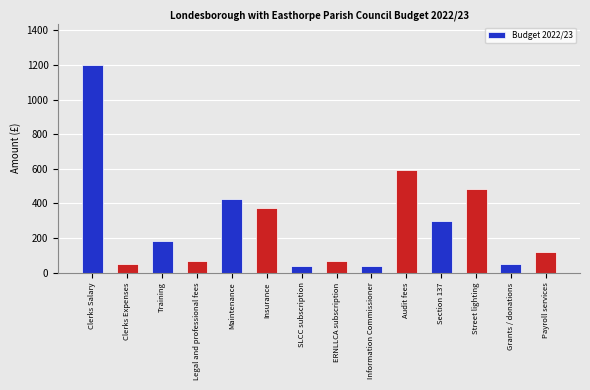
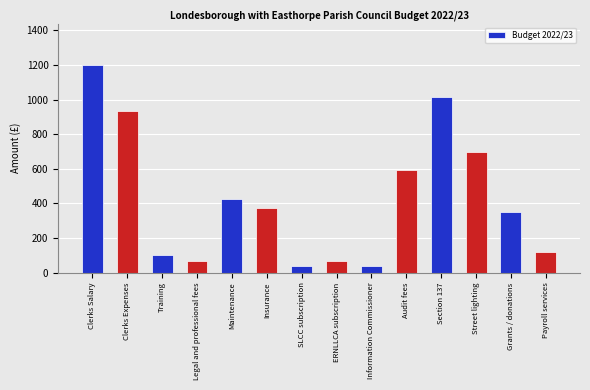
  {
    "Clerks Salary": 1200,
-   "Clerks Expenses": 50,
-   "Training": 180,
+   "Clerks Expenses": 930,
+   "Training": 100,
    "Legal and professional fees": 70,
    "Maintenance": 430,
    "Insurance": 380,
    "SLCC subscription": 40,
    "ERNLLCA subscription": 70,
    "Information Commissioner": 40,
    "Audit fees": 590,
-   "Section 137": 300,
-   "Street lighting": 490,
-   "Grants / donations": 50,
+   "Section 137": 1020,
+   "Street lighting": 700,
+   "Grants / donations": 350,
    "Payroll services": 120
  }
